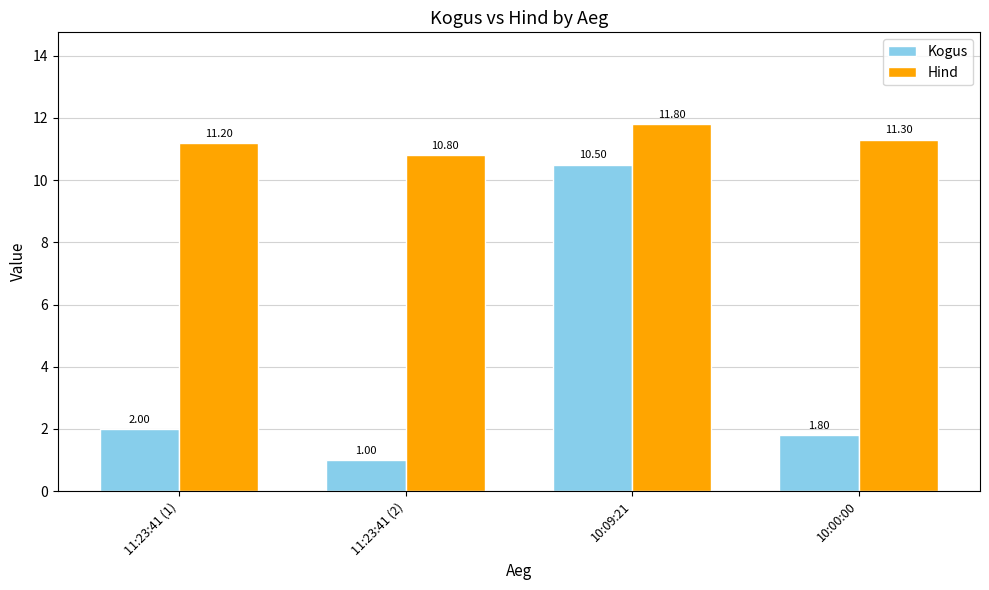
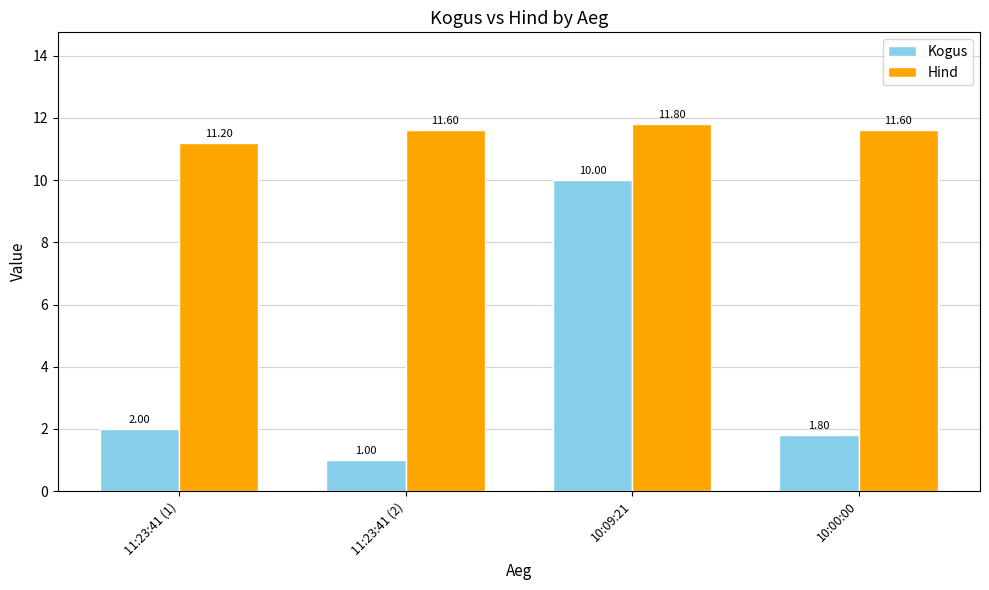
  {
    "Kogus": {
      "11:23:41 (1)": 2.00,
      "11:23:41 (2)": 1.00,
-     "10:09:21": 10.50,
+     "10:09:21": 10.00,
      "10:00:00": 1.80
    },
    "Hind": {
      "11:23:41 (1)": 11.20,
-     "11:23:41 (2)": 10.80,
+     "11:23:41 (2)": 11.60,
      "10:09:21": 11.80,
-     "10:00:00": 11.30
+     "10:00:00": 11.60
    }
  }
